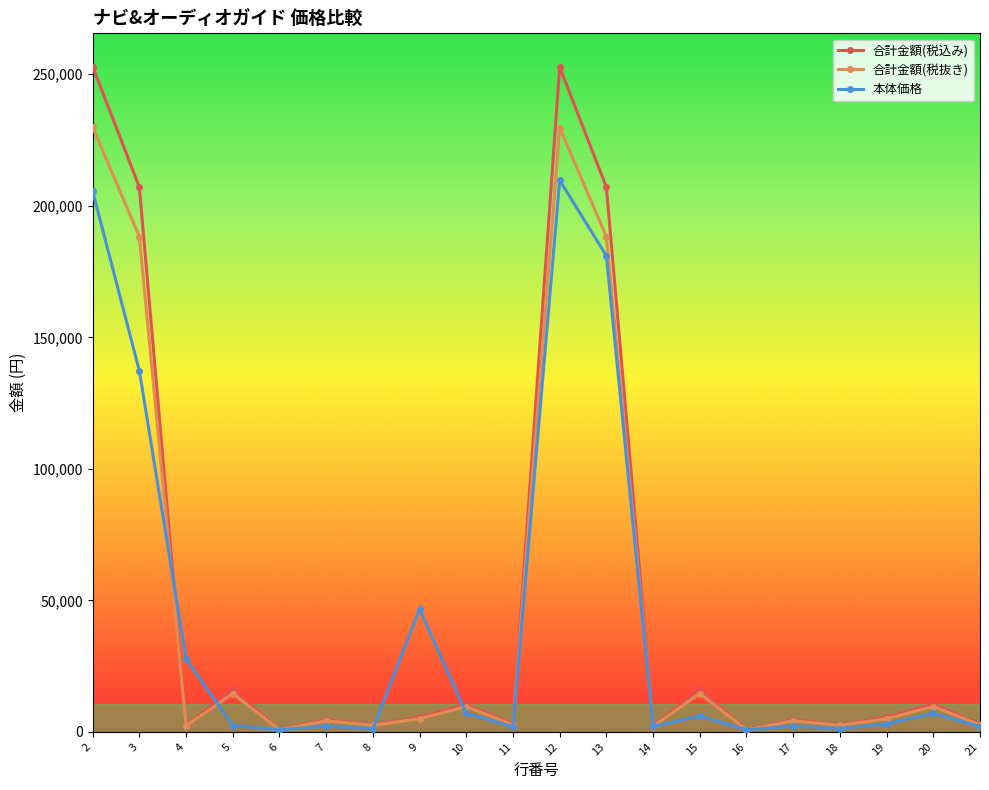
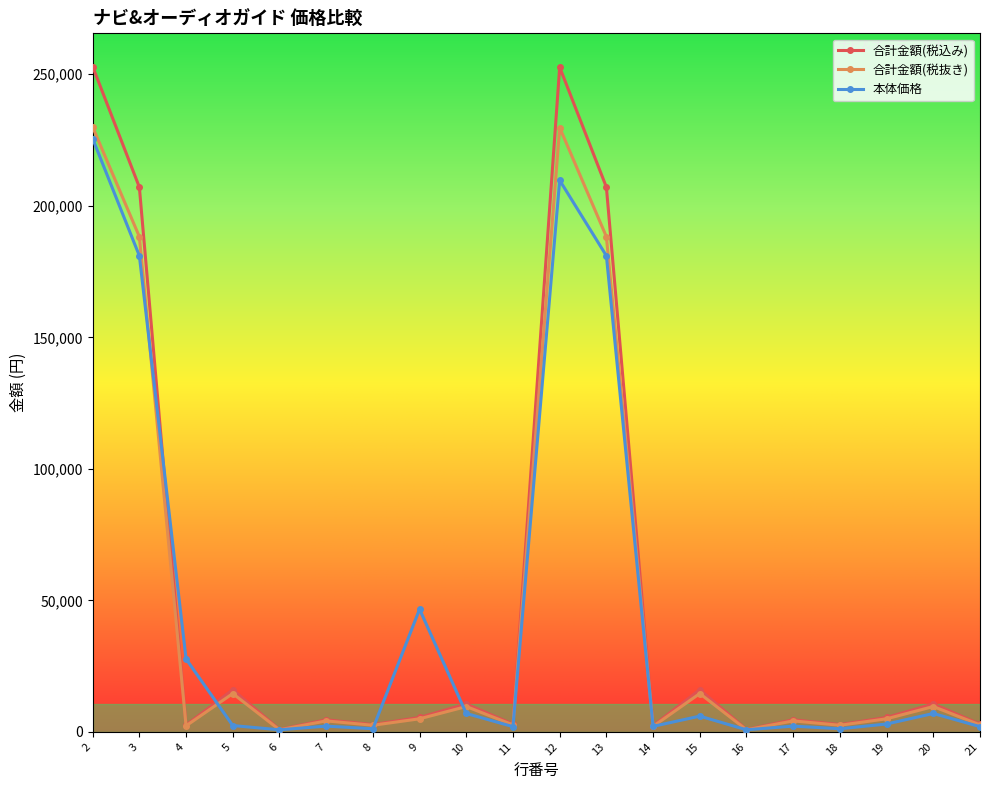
  {
    "本体価格": {
-     "2": "206,000",
-     "3": "137,000",
+     "2": "226,000",
+     "3": "181,000",
      "4": "28,000",
      "9": "47,000",
      "12": "210,000",
      "13": "181,000"
    }
  }
